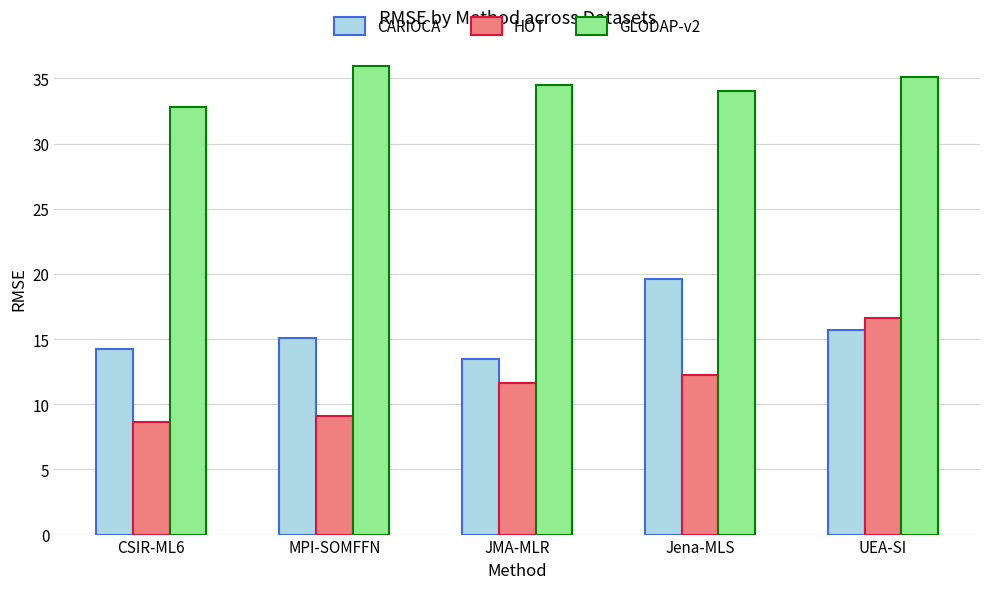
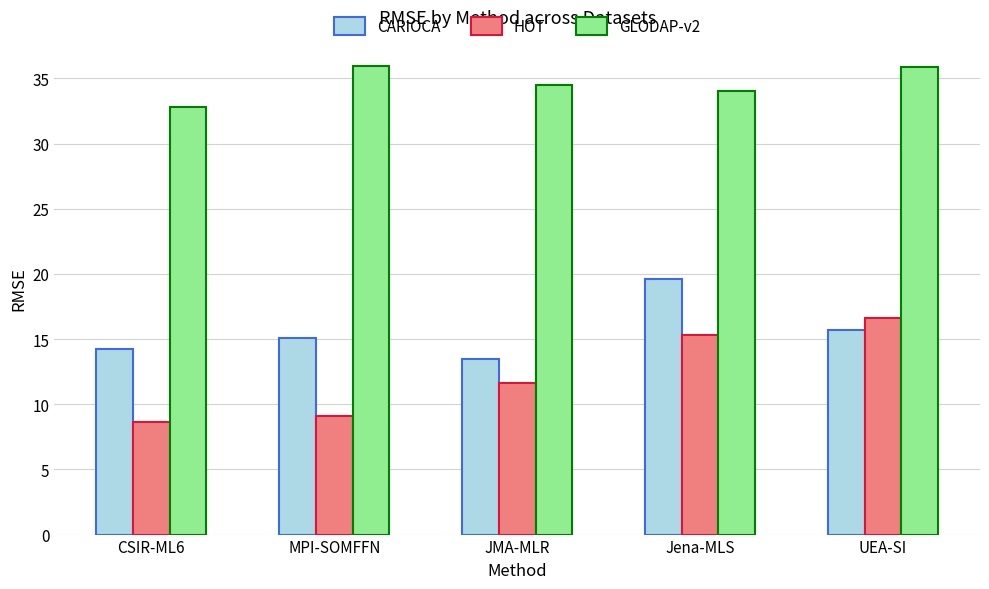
  {
    "CARIOCA": {
      "CSIR-ML6": 14.3,
      "MPI-SOMFFN": 15.1,
      "JMA-MLR": 13.4,
      "Jena-MLS": 19.6,
      "UEA-SI": 15.7
    },
    "HOT": {
      "CSIR-ML6": 8.6,
      "MPI-SOMFFN": 9.1,
      "JMA-MLR": 11.6,
-     "Jena-MLS": 12.3,
+     "Jena-MLS": 15.3,
      "UEA-SI": 16.6
    },
    "GLODAP-v2": {
      "CSIR-ML6": 32.8,
      "MPI-SOMFFN": 36.0,
      "JMA-MLR": 34.5,
      "Jena-MLS": 34.0,
-     "UEA-SI": 35.1
+     "UEA-SI": 35.8
    }
  }
